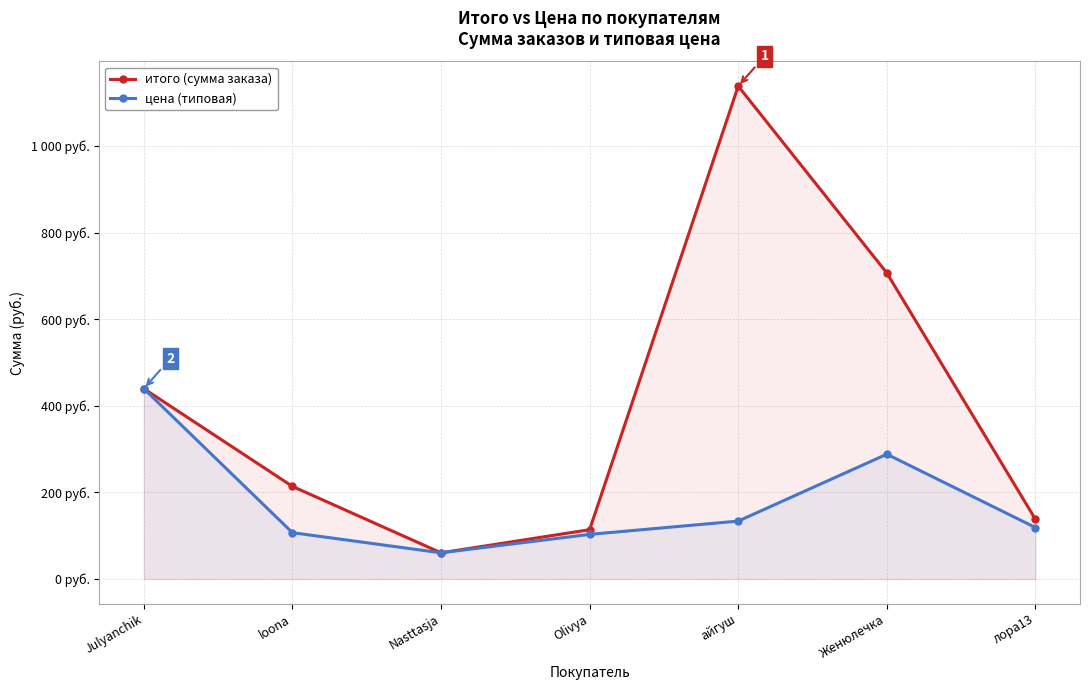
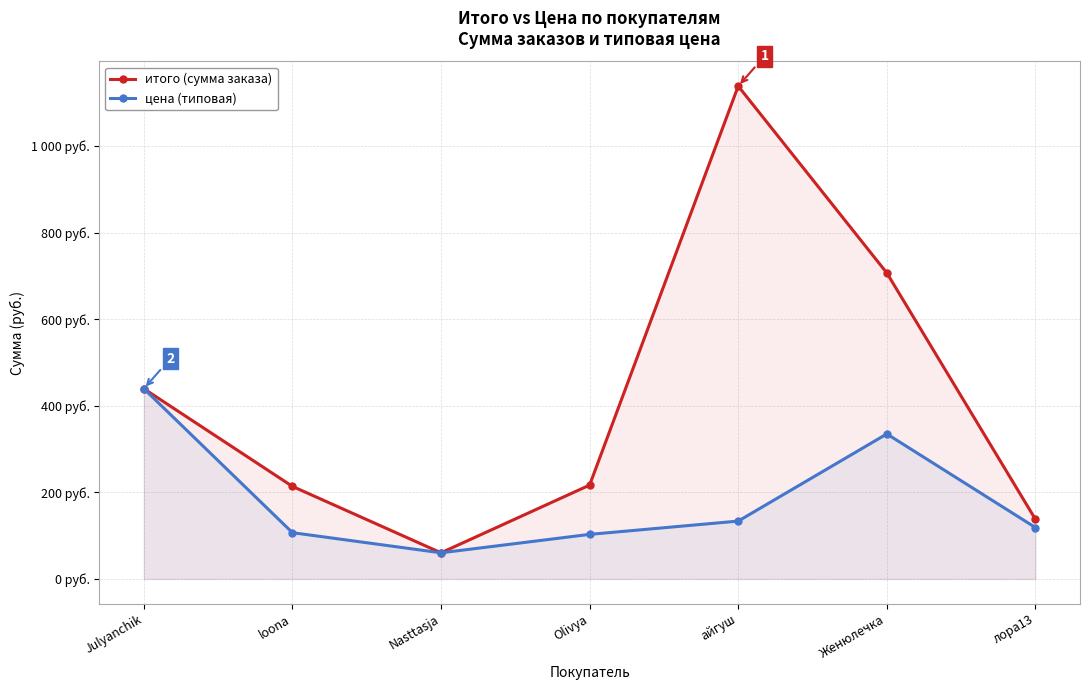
  {
    "итого (сумма заказа)": {
      "loona": "210 руб.",
-     "Olivya": "110 руб.",
+     "Olivya": "220 руб.",
      "айгуш": "1140 руб.",
      "Женюлечка": "710 руб.",
      "лора13": "140 руб."
    },
    "цена (типовая)": {
      "loona": "110 руб.",
      "Olivya": "100 руб.",
      "айгуш": "130 руб.",
-     "Женюлечка": "290 руб.",
+     "Женюлечка": "340 руб.",
      "лора13": "120 руб."
    }
  }
